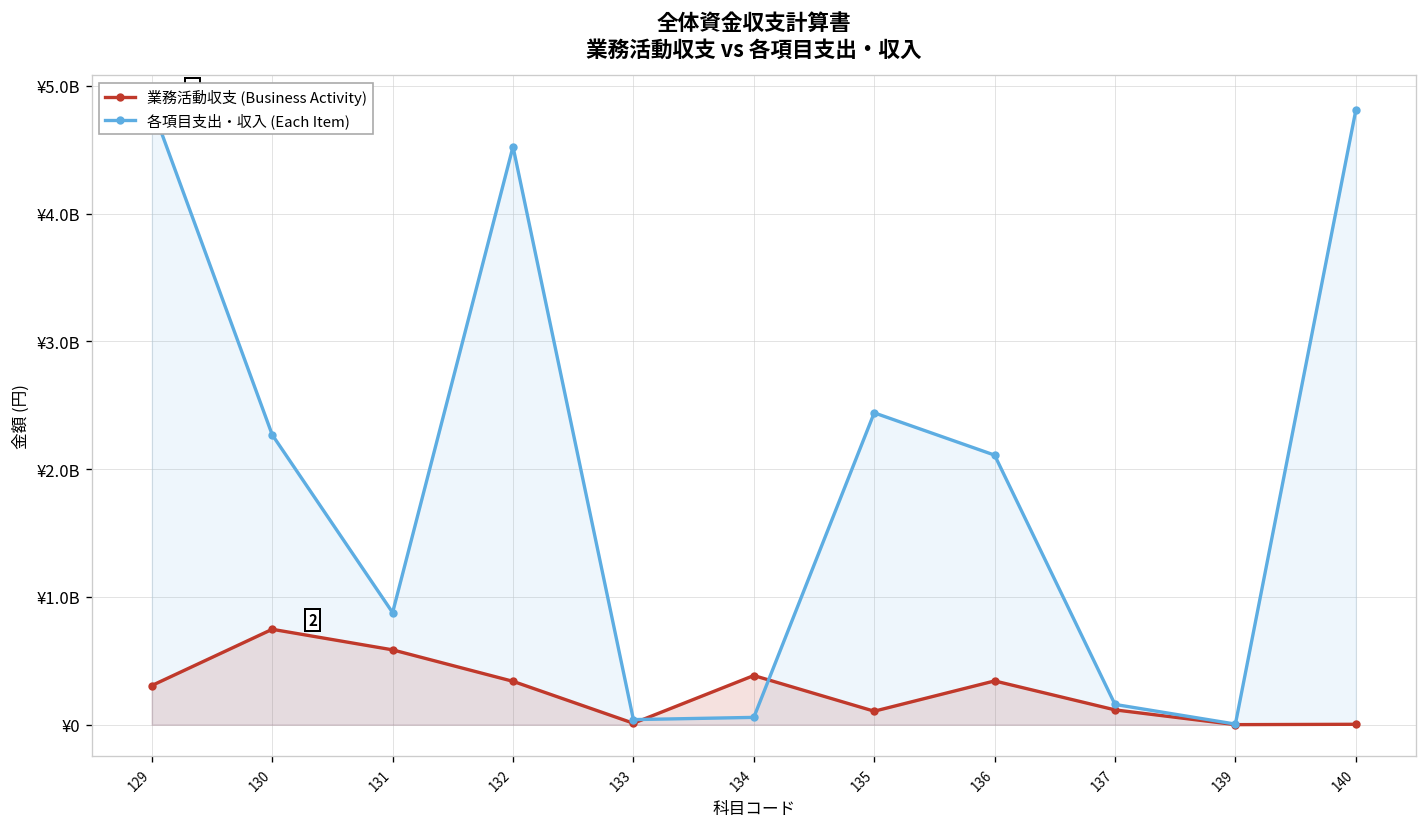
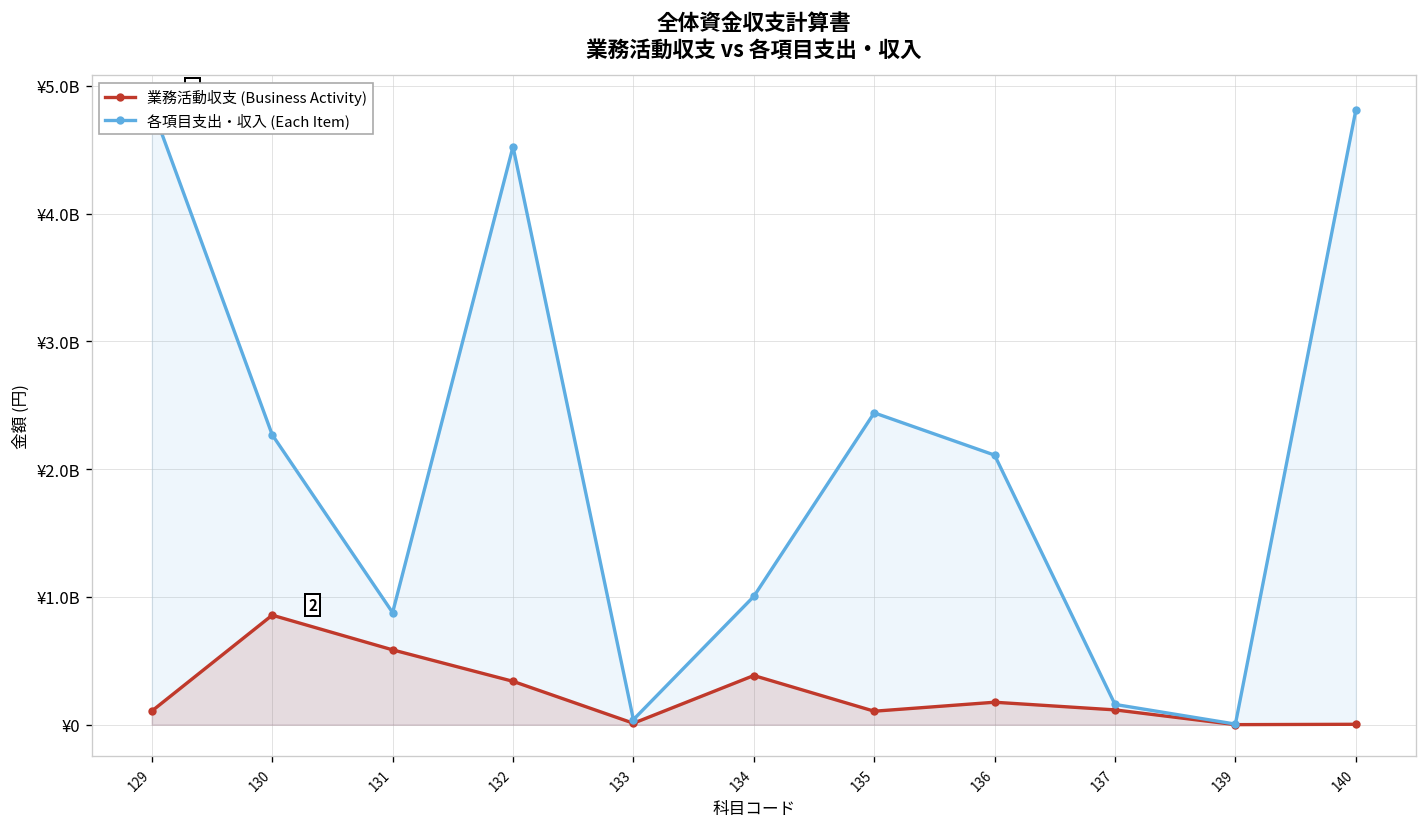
  {
    "業務活動収支 (Business Activity)": {
-     "129": "¥310000000",
-     "130": "¥750000000",
+     "129": "¥110000000",
+     "130": "¥860000000",
      "131": "¥590000000",
      "132": "¥340000000",
      "133": "¥10000000",
      "134": "¥380000000",
      "135": "¥110000000",
-     "136": "¥340000000",
+     "136": "¥180000000",
      "137": "¥120000000",
      "140": "¥0"
    },
    "各項目支出・収入 (Each Item)": {
      "130": "¥2270000000",
      "131": "¥880000000",
      "132": "¥4520000000",
      "133": "¥40000000",
-     "134": "¥60000000",
+     "134": "¥1000000000",
      "135": "¥2440000000",
      "136": "¥2110000000",
      "137": "¥160000000",
      "140": "¥4810000000"
    }
  }
